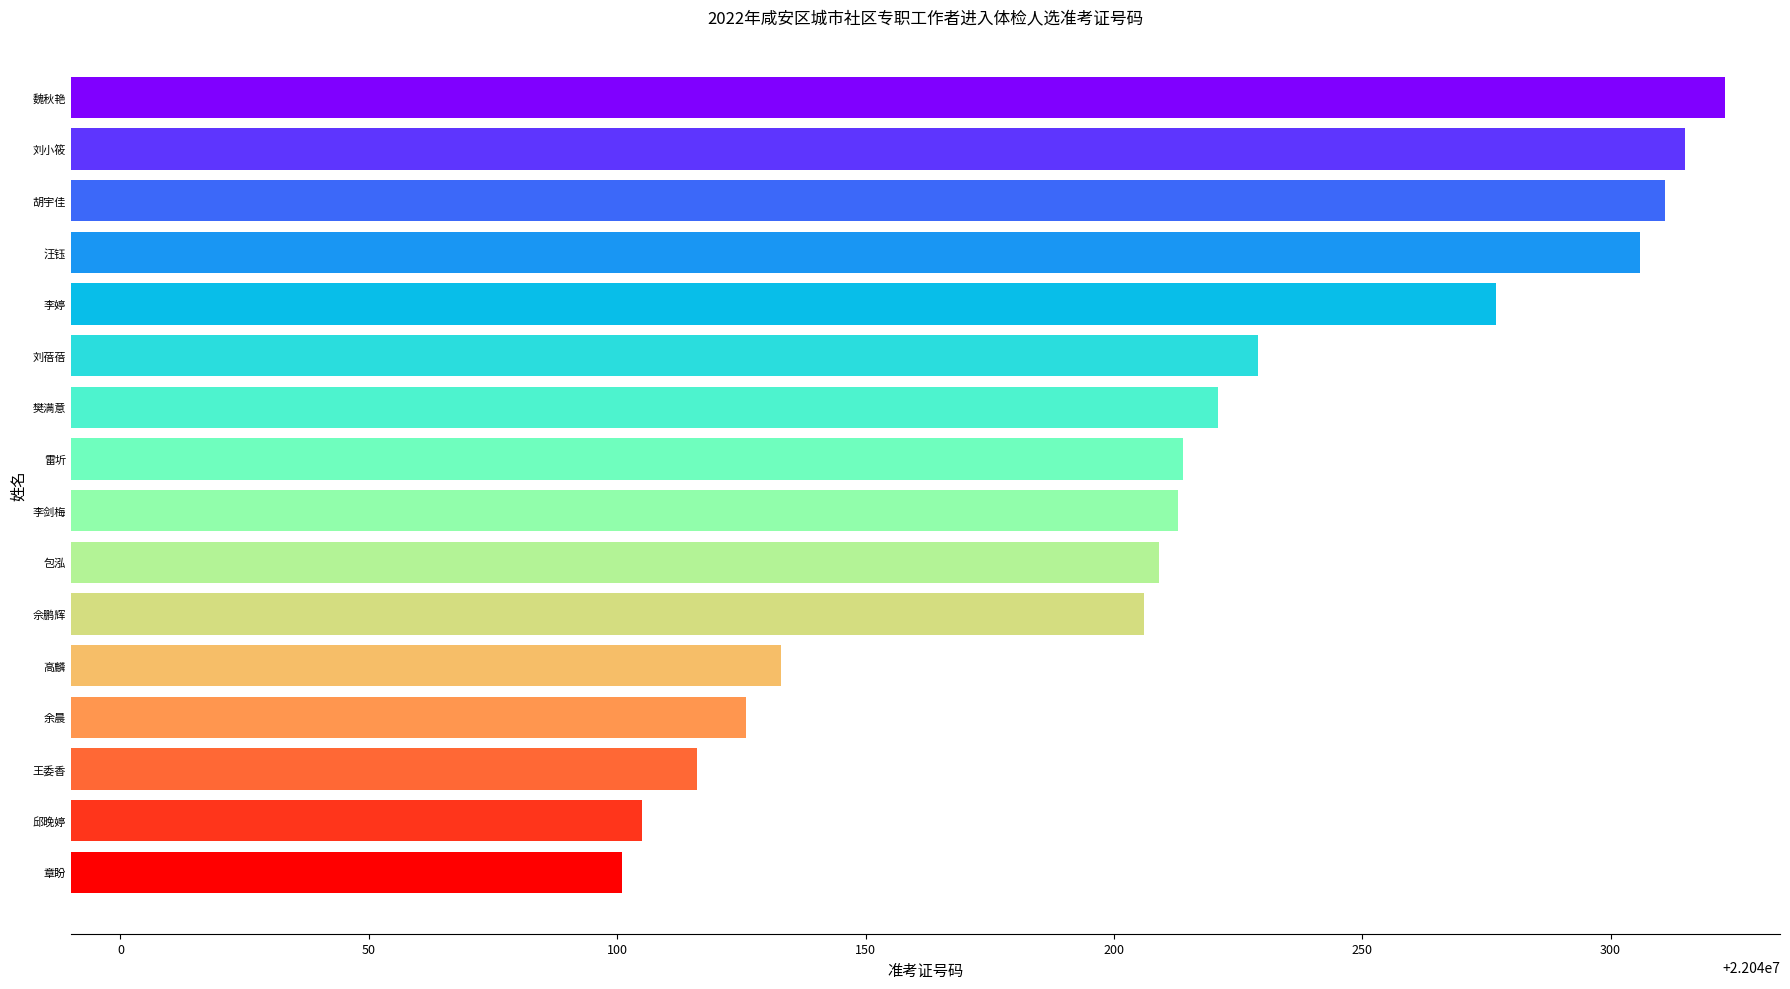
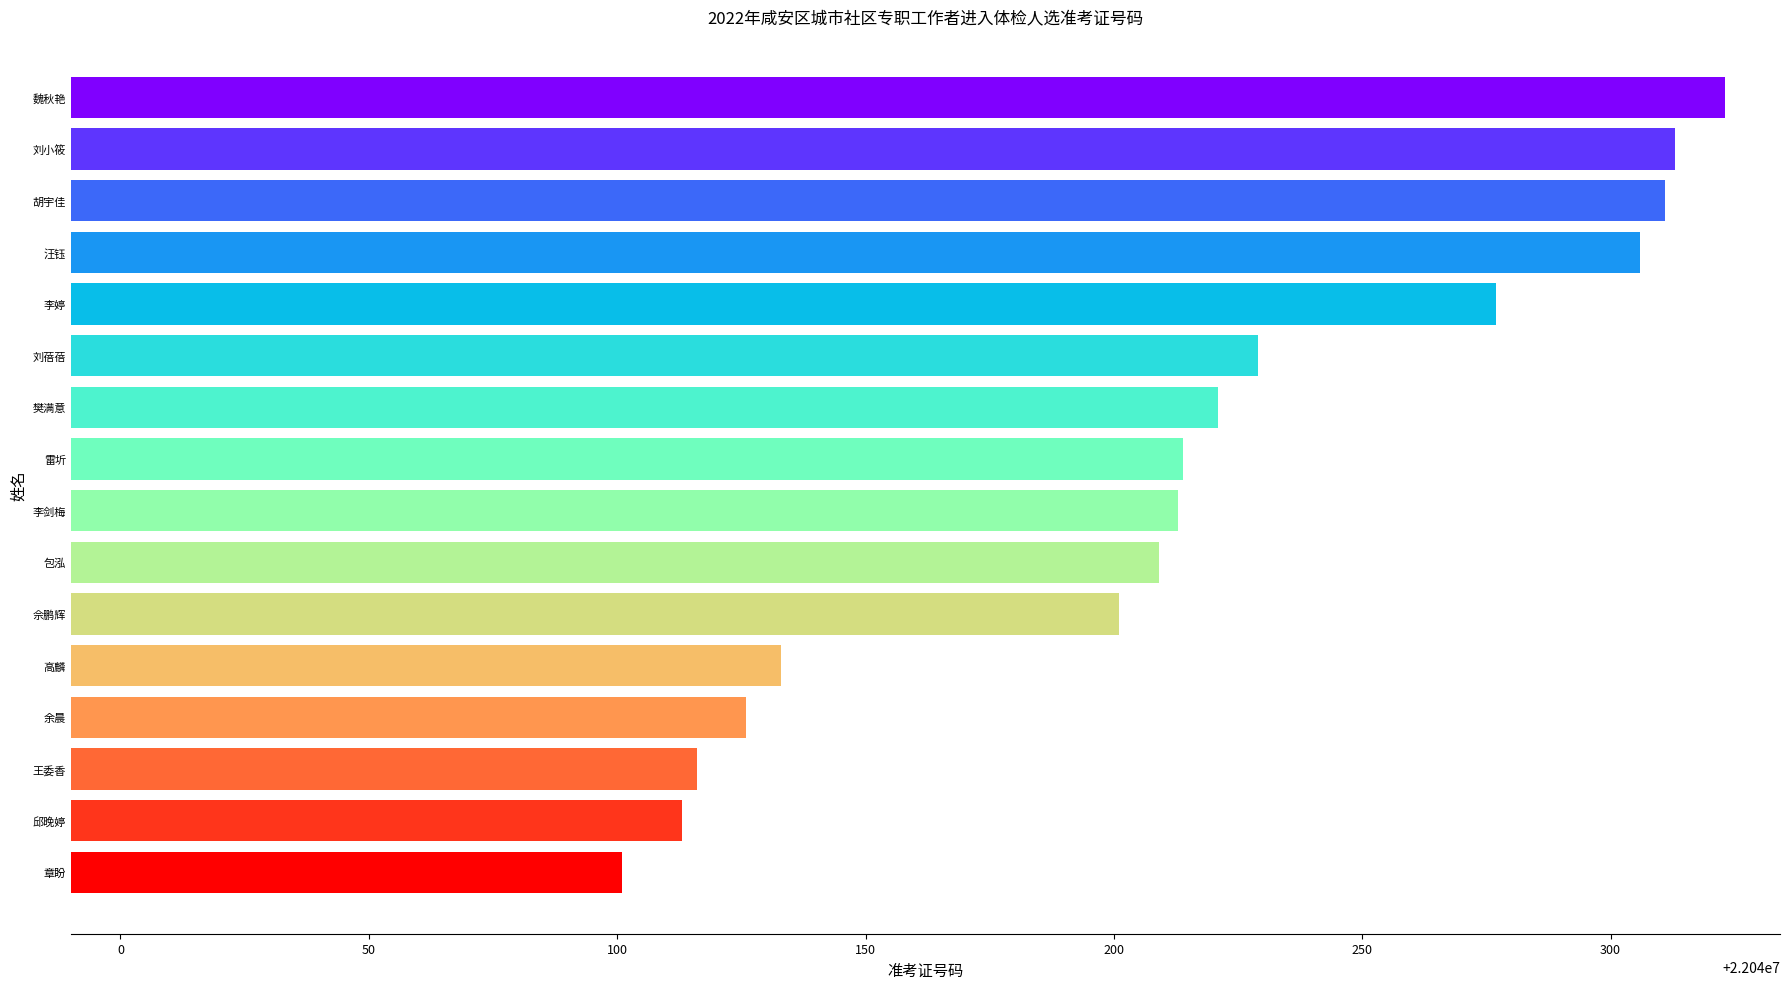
  {
    "魏秋艳": 22040323,
-   "刘小筱": 22040315,
+   "刘小筱": 22040313,
    "胡宇佳": 22040311,
    "汪钰": 22040306,
    "李婷": 22040277,
    "刘蓓蓓": 22040229,
    "樊满意": 22040221,
    "雷圻": 22040214,
    "李剑梅": 22040213,
    "包泓": 22040209,
-   "佘鹏辉": 22040206,
+   "佘鹏辉": 22040201,
    "高麟": 22040133,
    "余晨": 22040126,
    "王委香": 22040116,
-   "邱晚婷": 22040105,
+   "邱晚婷": 22040113,
    "章盼": 22040101
  }
